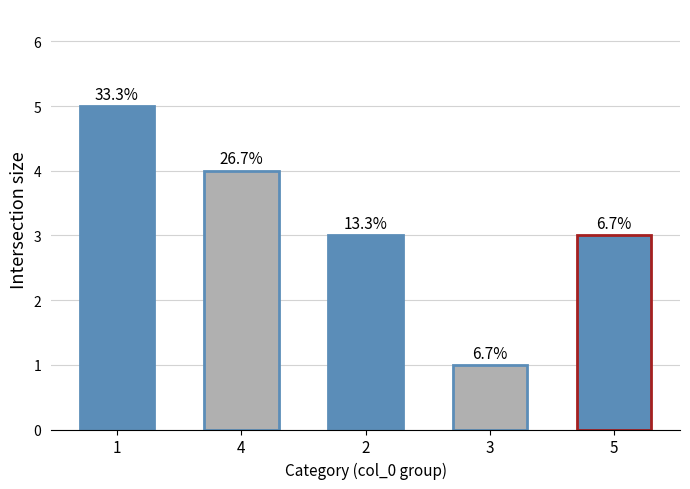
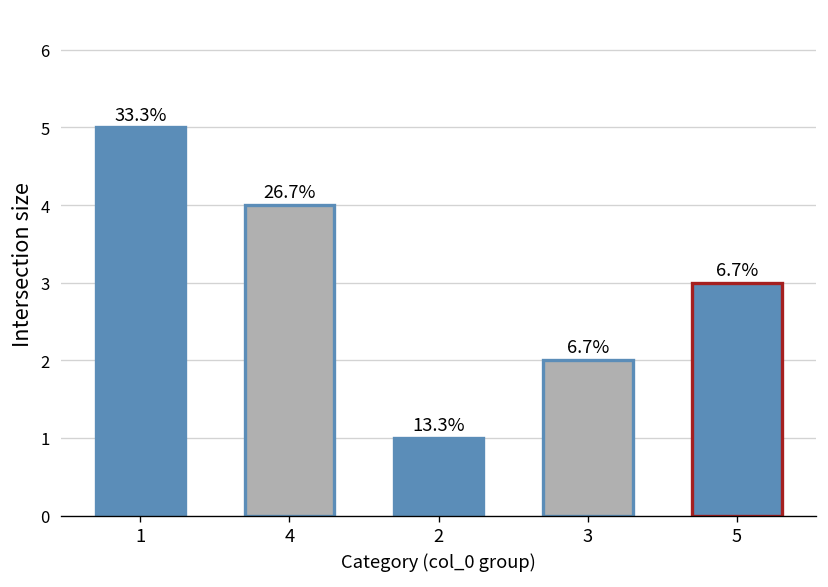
  {
-   "2": 3,
-   "3": 1
+   "2": 1,
+   "3": 2
  }
